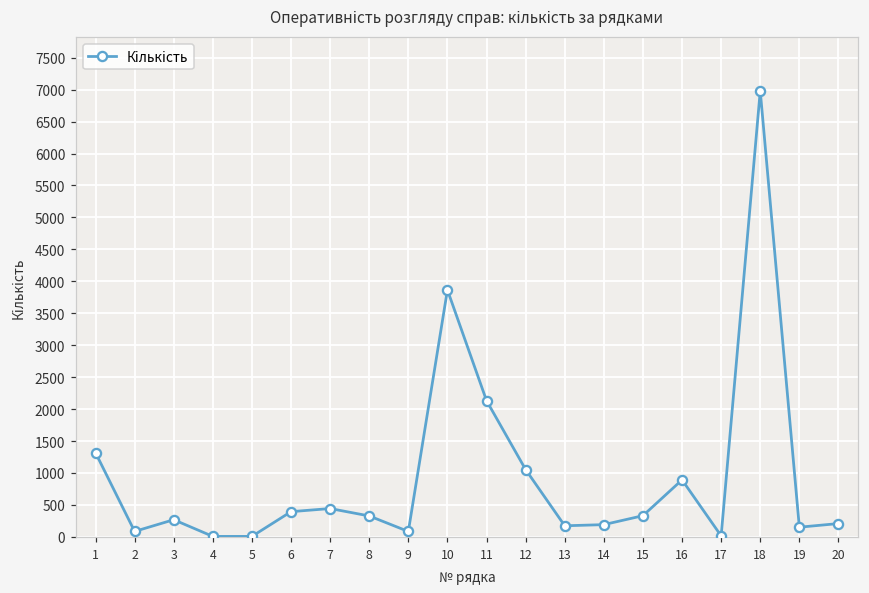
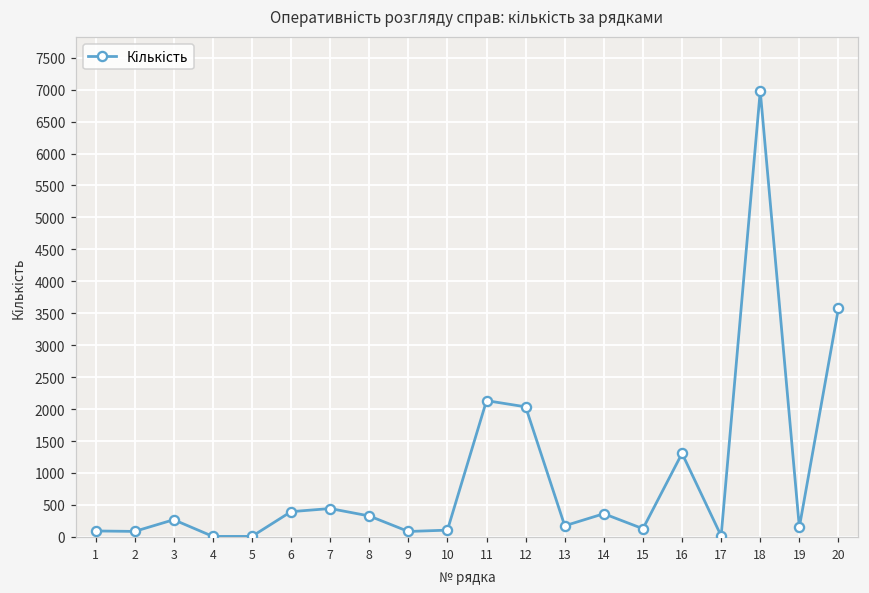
  {
-   "1": 1300,
+   "1": 100,
    "2": 100,
    "3": 300,
    "4": 0,
    "5": 0,
    "6": 400,
    "7": 400,
    "8": 300,
    "9": 100,
-   "10": 3900,
+   "10": 100,
    "11": 2100,
-   "12": 1100,
+   "12": 2000,
    "13": 200,
-   "14": 200,
-   "15": 300,
-   "16": 900,
+   "14": 400,
+   "15": 100,
+   "16": 1300,
    "17": 0,
    "18": 7000,
    "19": 200,
-   "20": 200
+   "20": 3600
  }
